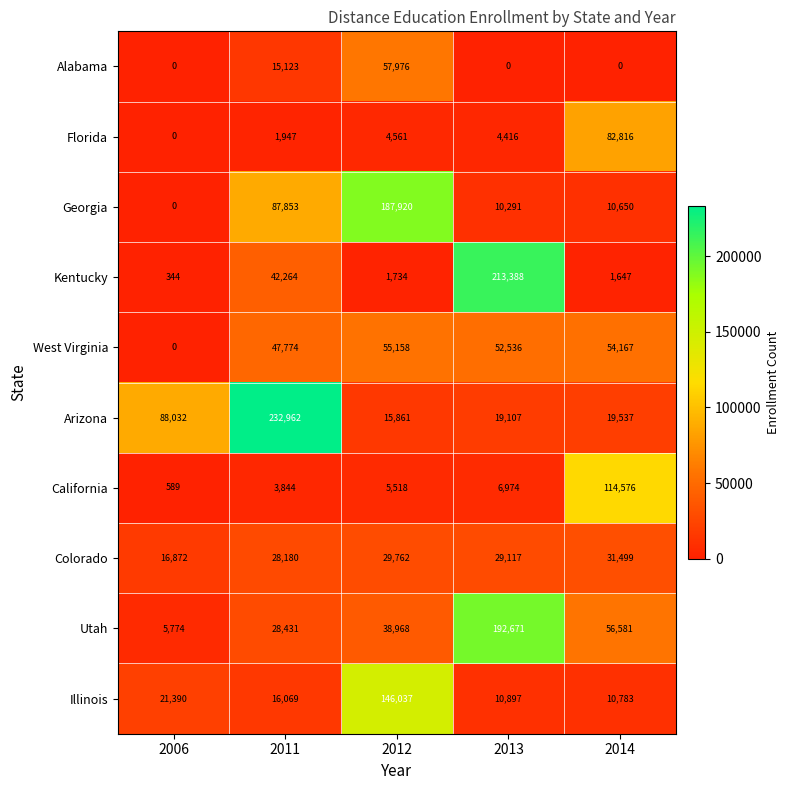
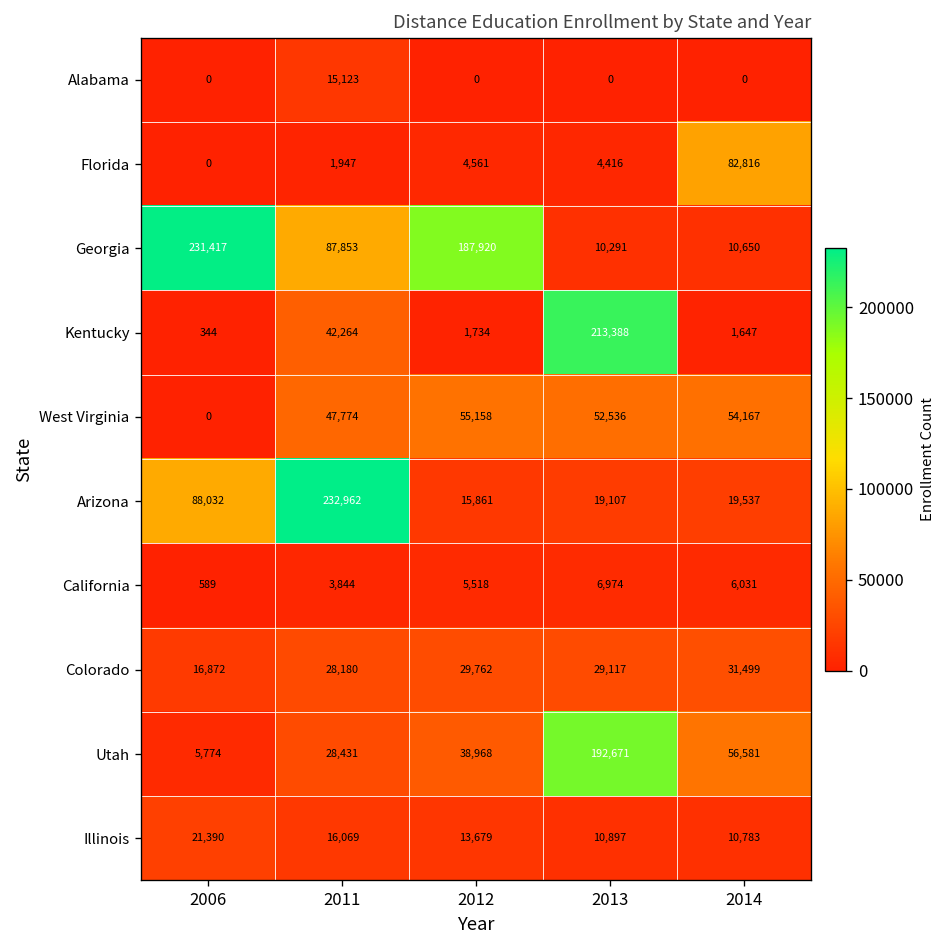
  {
    "Alabama": {
      "2006": "0",
      "2011": "15,123",
-     "2012": "57,976",
+     "2012": "0",
      "2013": "0",
      "2014": "0"
    },
    "Florida": {
      "2006": "0",
      "2011": "1,947",
      "2012": "4,561",
      "2013": "4,416",
      "2014": "82,816"
    },
    "Georgia": {
-     "2006": "0",
+     "2006": "231,417",
      "2011": "87,853",
      "2012": "187,920",
      "2013": "10,291",
      "2014": "10,650"
    },
    "Kentucky": {
      "2006": "344",
      "2011": "42,264",
      "2012": "1,734",
      "2013": "213,388",
      "2014": "1,647"
    },
    "West Virginia": {
      "2006": "0",
      "2011": "47,774",
      "2012": "55,158",
      "2013": "52,536",
      "2014": "54,167"
    },
    "Arizona": {
      "2006": "88,032",
      "2011": "232,962",
      "2012": "15,861",
      "2013": "19,107",
      "2014": "19,537"
    },
    "California": {
      "2006": "589",
      "2011": "3,844",
      "2012": "5,518",
      "2013": "6,974",
-     "2014": "114,576"
+     "2014": "6,031"
    },
    "Colorado": {
      "2006": "16,872",
      "2011": "28,180",
      "2012": "29,762",
      "2013": "29,117",
      "2014": "31,499"
    },
    "Utah": {
      "2006": "5,774",
      "2011": "28,431",
      "2012": "38,968",
      "2013": "192,671",
      "2014": "56,581"
    },
    "Illinois": {
      "2006": "21,390",
      "2011": "16,069",
-     "2012": "146,037",
+     "2012": "13,679",
      "2013": "10,897",
      "2014": "10,783"
    }
  }
